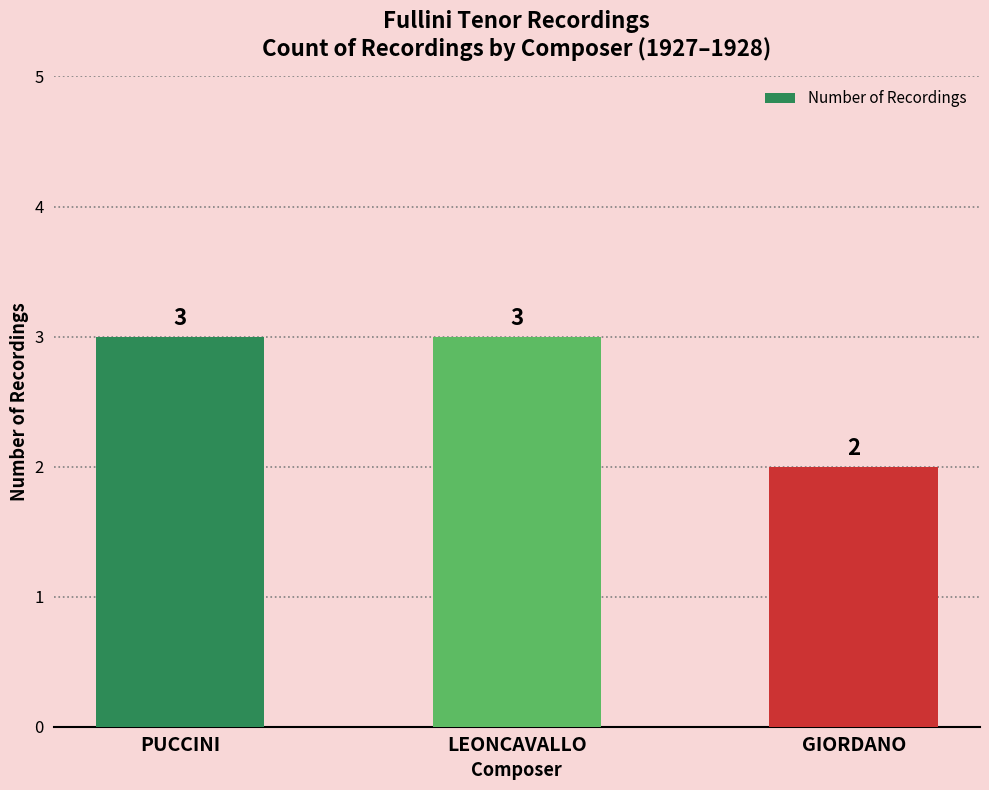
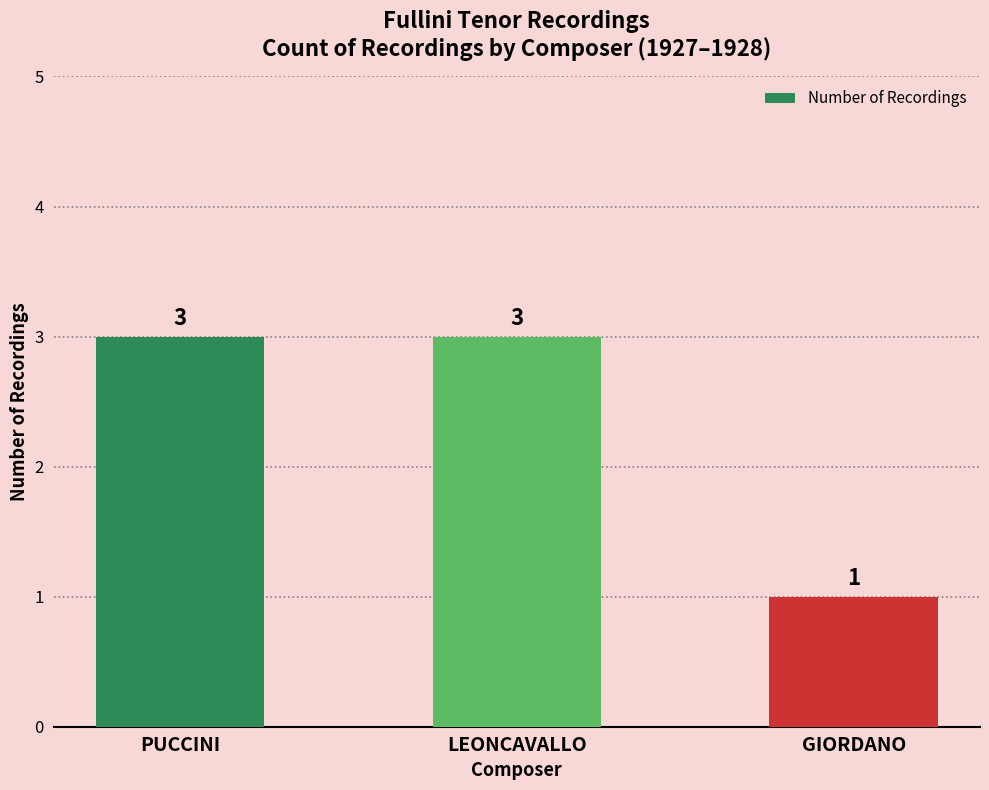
  {
    "PUCCINI": 3,
    "LEONCAVALLO": 3,
-   "GIORDANO": 2
+   "GIORDANO": 1
  }
